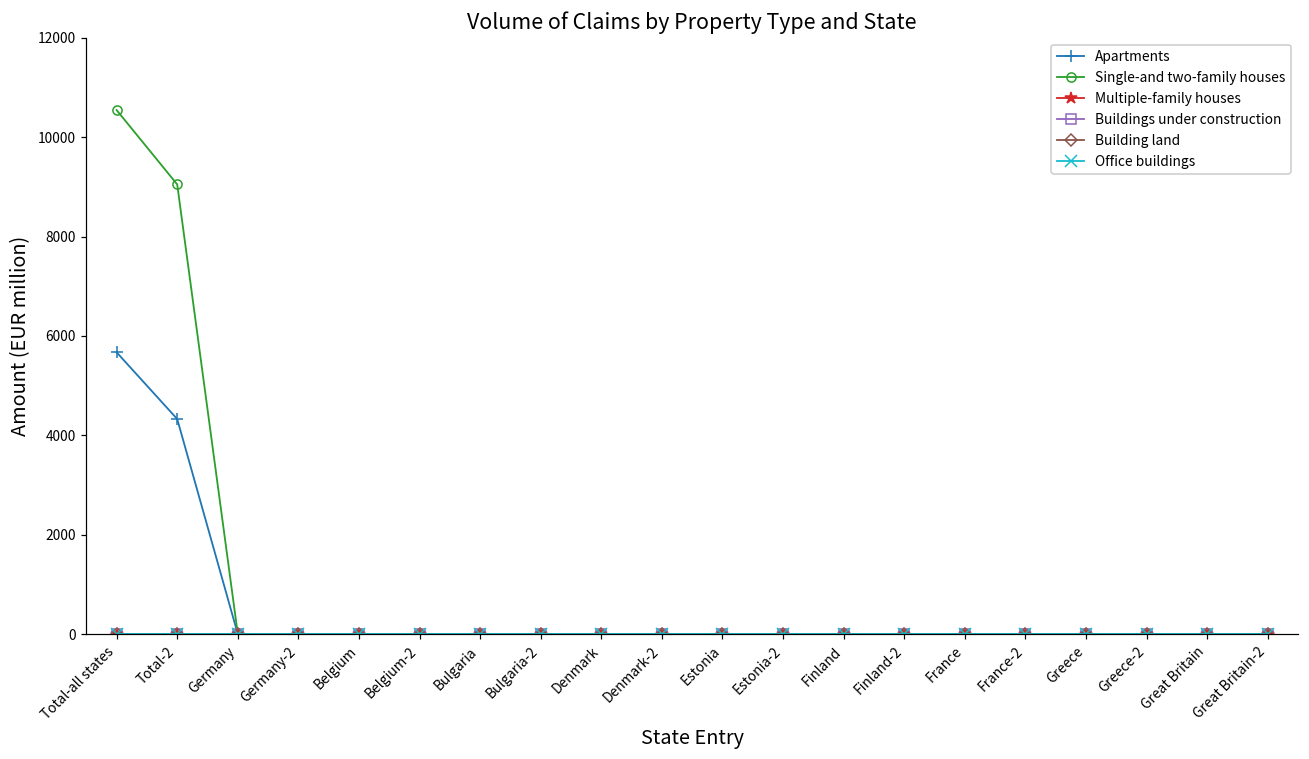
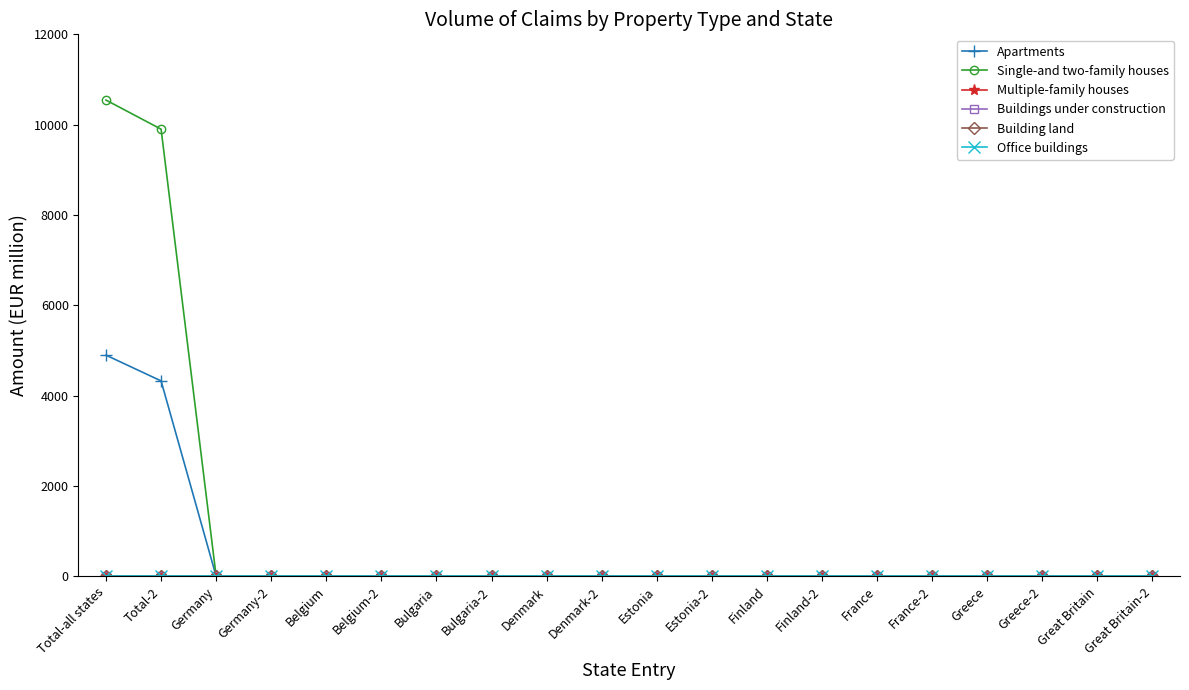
  {
    "Apartments": {
-     "Total-all states": 5700,
+     "Total-all states": 4900,
      "Total-2": 4300
    },
    "Single-and two-family houses": {
      "Total-all states": 10500,
-     "Total-2": 9000
+     "Total-2": 9900
    },
    "Office buildings": {
      "Total-all states": 0,
      "Total-2": 0
    }
  }
